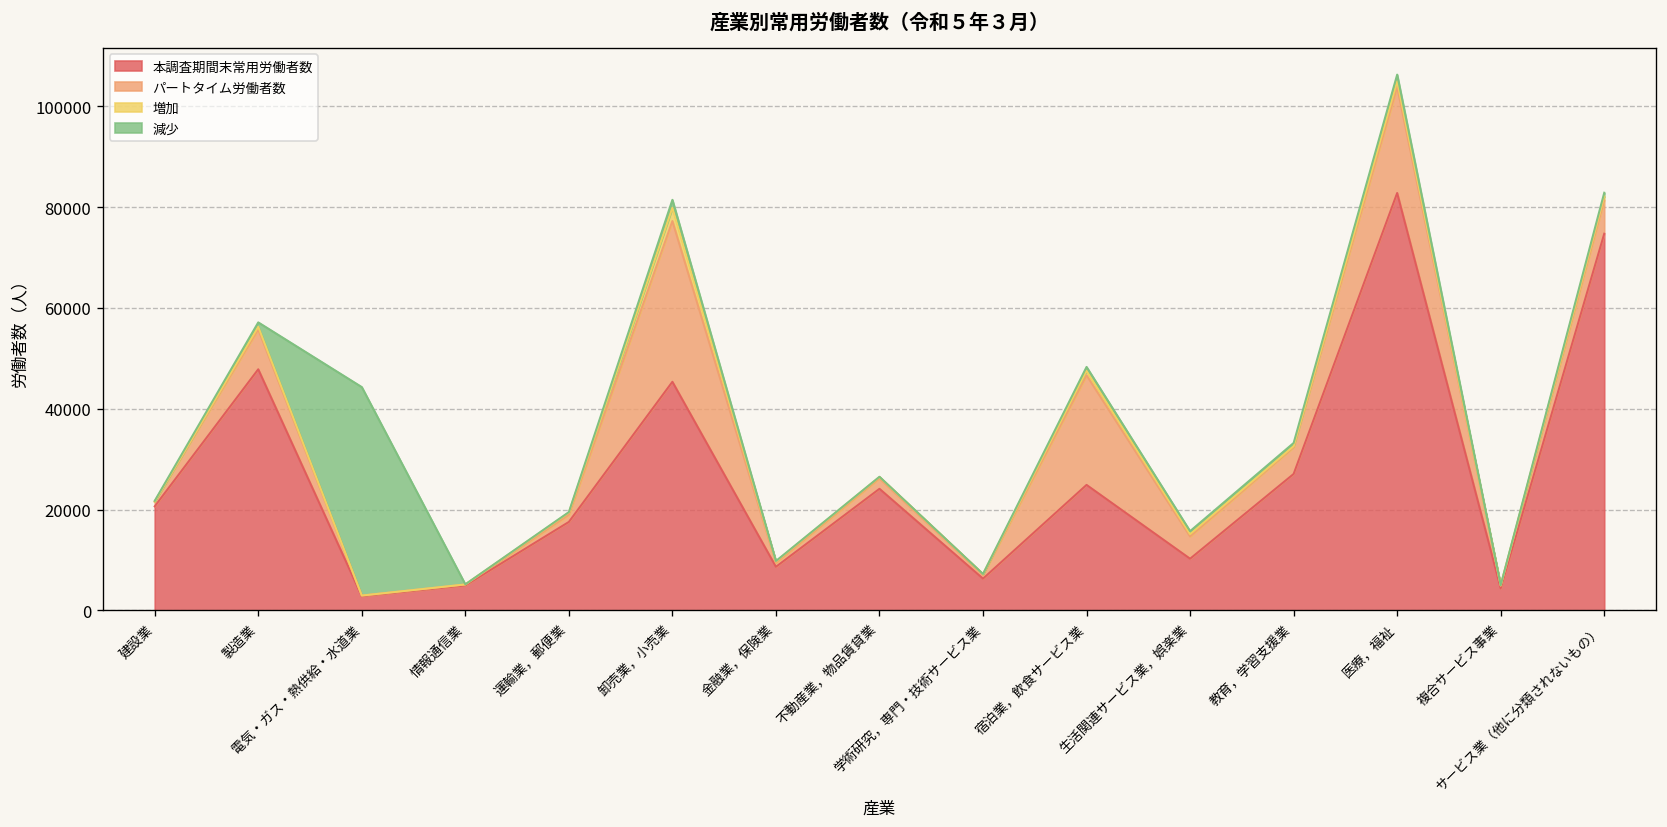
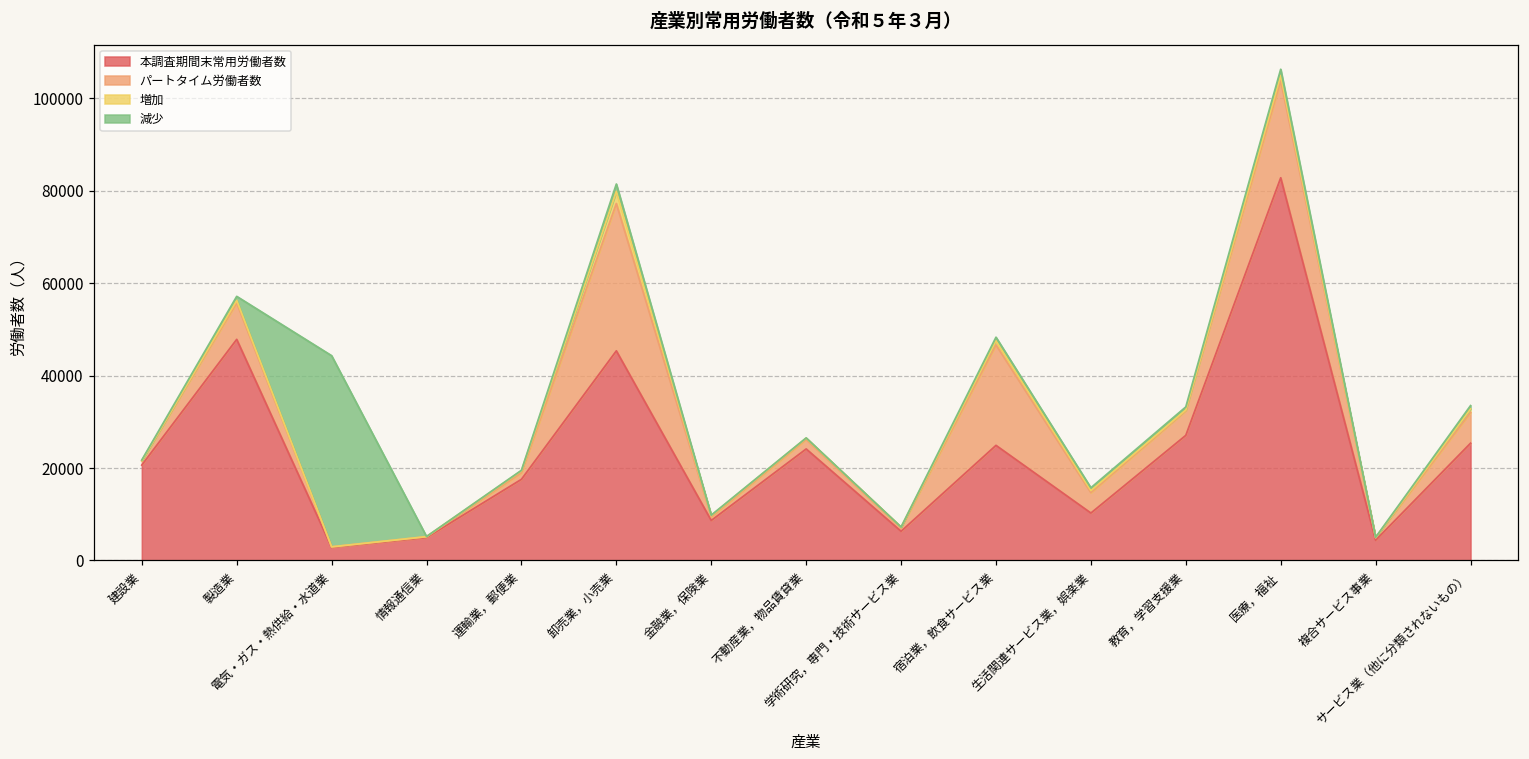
  {
    "本調査期間末常用労働者数": {
      "建設業": 21000,
      "製造業": 48000,
      "運輸業，郵便業": 18000,
      "卸売業，小売業": 45000,
      "金融業，保険業": 9000,
      "不動産業，物品賃貸業": 24000,
      "学術研究，専門・技術サービス業": 6000,
      "宿泊業，飲食サービス業": 25000,
      "生活関連サービス業，娯楽業": 10000,
      "教育，学習支援業": 27000,
      "医療，福祉": 83000,
-     "サービス業（他に分類されないもの）": 75000
+     "サービス業（他に分類されないもの）": 25000
    },
    "減少": {
      "製造業": 1000,
      "電気・ガス・熱供給・水道業": 41000,
      "卸売業，小売業": 2000,
      "宿泊業，飲食サービス業": 1000,
      "生活関連サービス業，娯楽業": 1000,
      "教育，学習支援業": 1000,
      "医療，福祉": 1000,
      "サービス業（他に分類されないもの）": 1000
    }
  }
